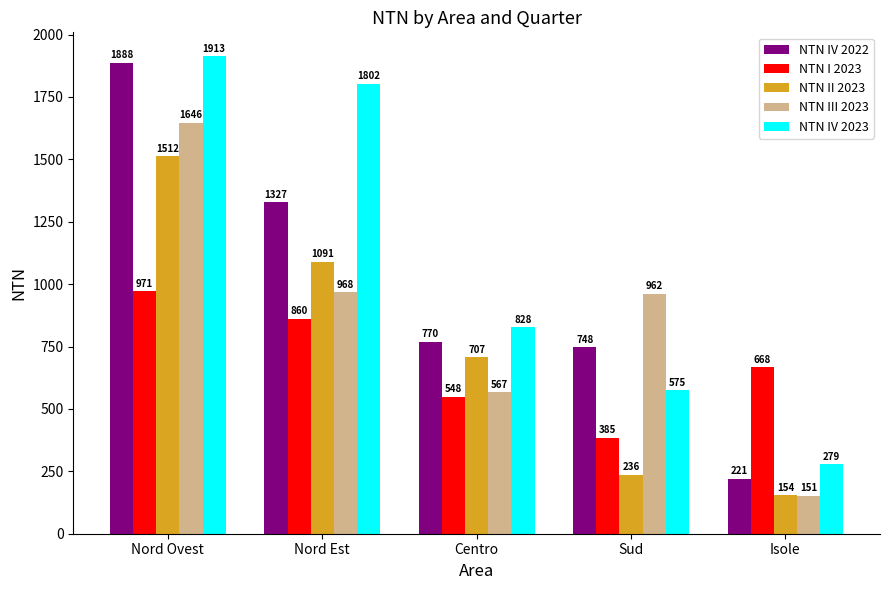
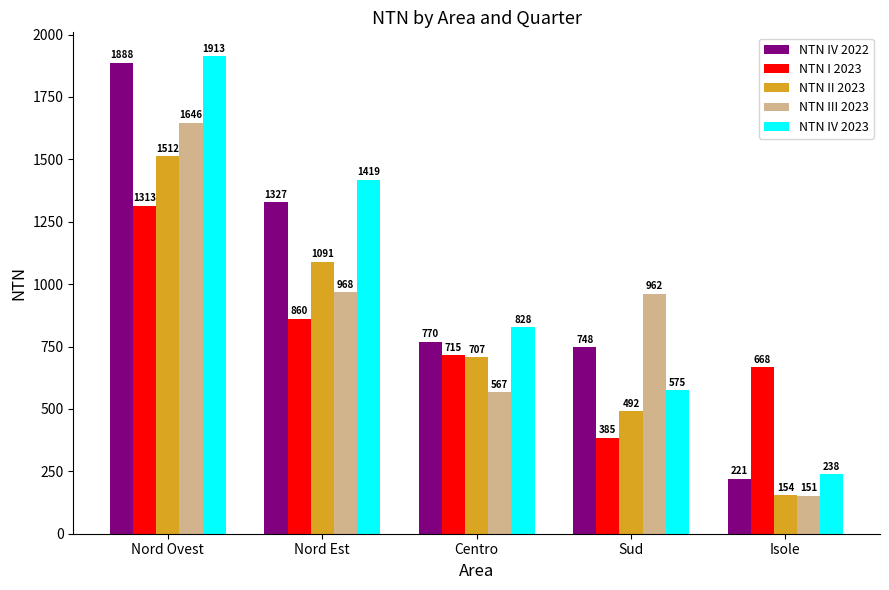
  {
    "NTN IV 2022": {
      "Nord Ovest": 1888,
      "Nord Est": 1327,
      "Centro": 770,
      "Sud": 748,
      "Isole": 221
    },
    "NTN I 2023": {
-     "Nord Ovest": 971,
+     "Nord Ovest": 1313,
      "Nord Est": 860,
-     "Centro": 548,
+     "Centro": 715,
      "Sud": 385,
      "Isole": 668
    },
    "NTN II 2023": {
      "Nord Ovest": 1512,
      "Nord Est": 1091,
      "Centro": 707,
-     "Sud": 236,
+     "Sud": 492,
      "Isole": 154
    },
    "NTN III 2023": {
      "Nord Ovest": 1646,
      "Nord Est": 968,
      "Centro": 567,
      "Sud": 962,
      "Isole": 151
    },
    "NTN IV 2023": {
      "Nord Ovest": 1913,
-     "Nord Est": 1802,
+     "Nord Est": 1419,
      "Centro": 828,
      "Sud": 575,
-     "Isole": 279
+     "Isole": 238
    }
  }
